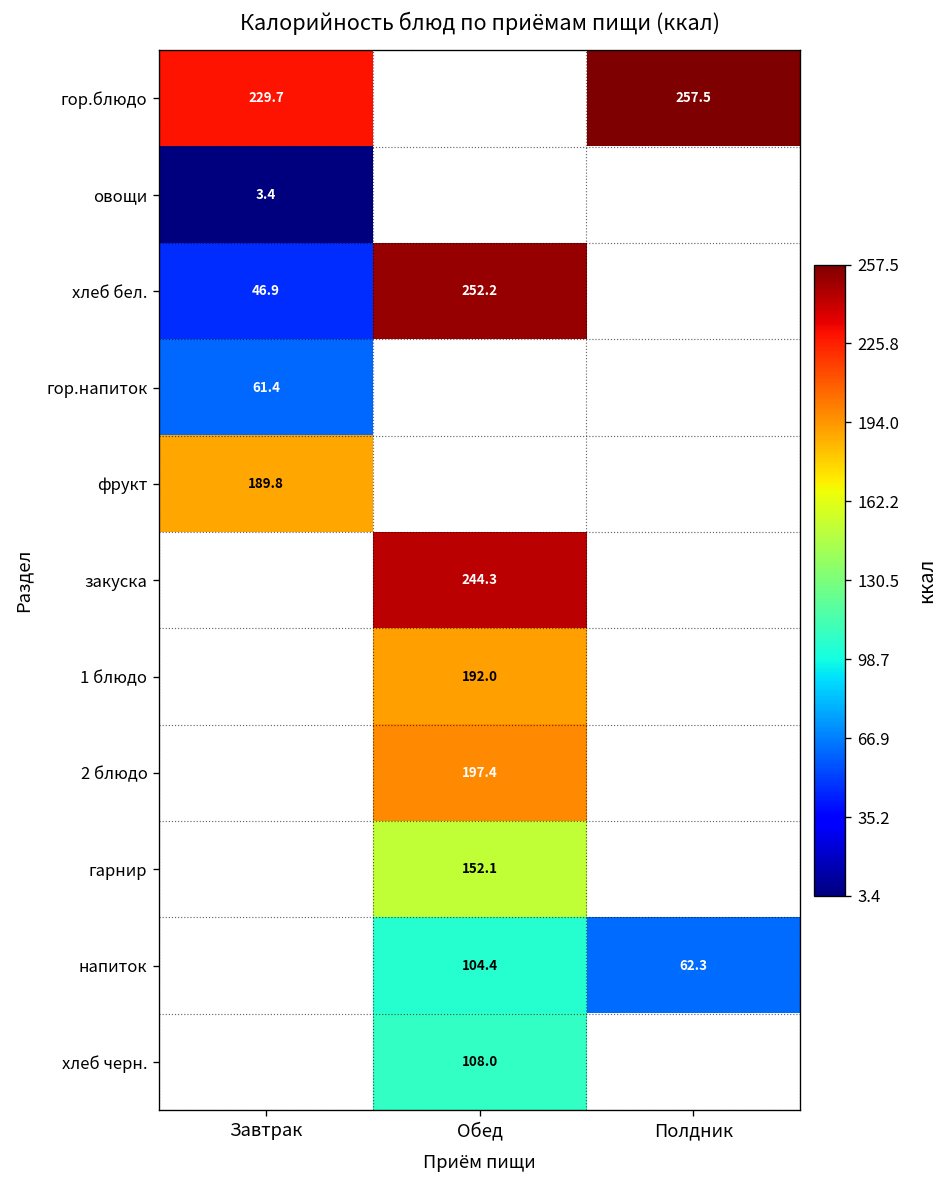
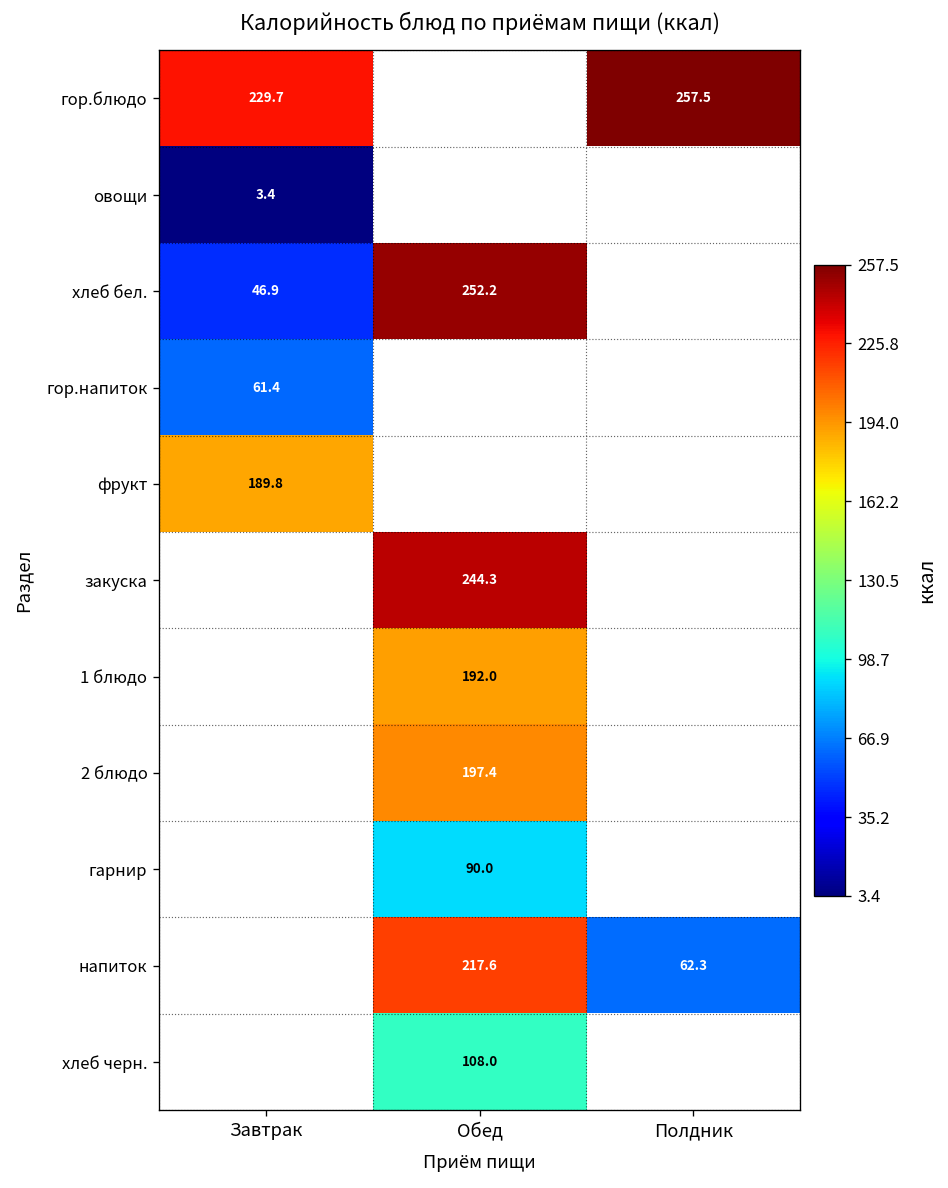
  {
    "гор.блюдо": {
      "Завтрак": 229.7,
      "Полдник": 257.5
    },
    "овощи": {
      "Завтрак": 3.4
    },
    "хлеб бел.": {
      "Завтрак": 46.9,
      "Обед": 252.2
    },
    "гор.напиток": {
      "Завтрак": 61.4
    },
    "фрукт": {
      "Завтрак": 189.8
    },
    "закуска": {
      "Обед": 244.3
    },
    "1 блюдо": {
      "Обед": 192.0
    },
    "2 блюдо": {
      "Обед": 197.4
    },
    "гарнир": {
-     "Обед": 152.1
+     "Обед": 90.0
    },
    "напиток": {
-     "Обед": 104.4,
+     "Обед": 217.6,
      "Полдник": 62.3
    },
    "хлеб черн.": {
      "Обед": 108.0
    }
  }
